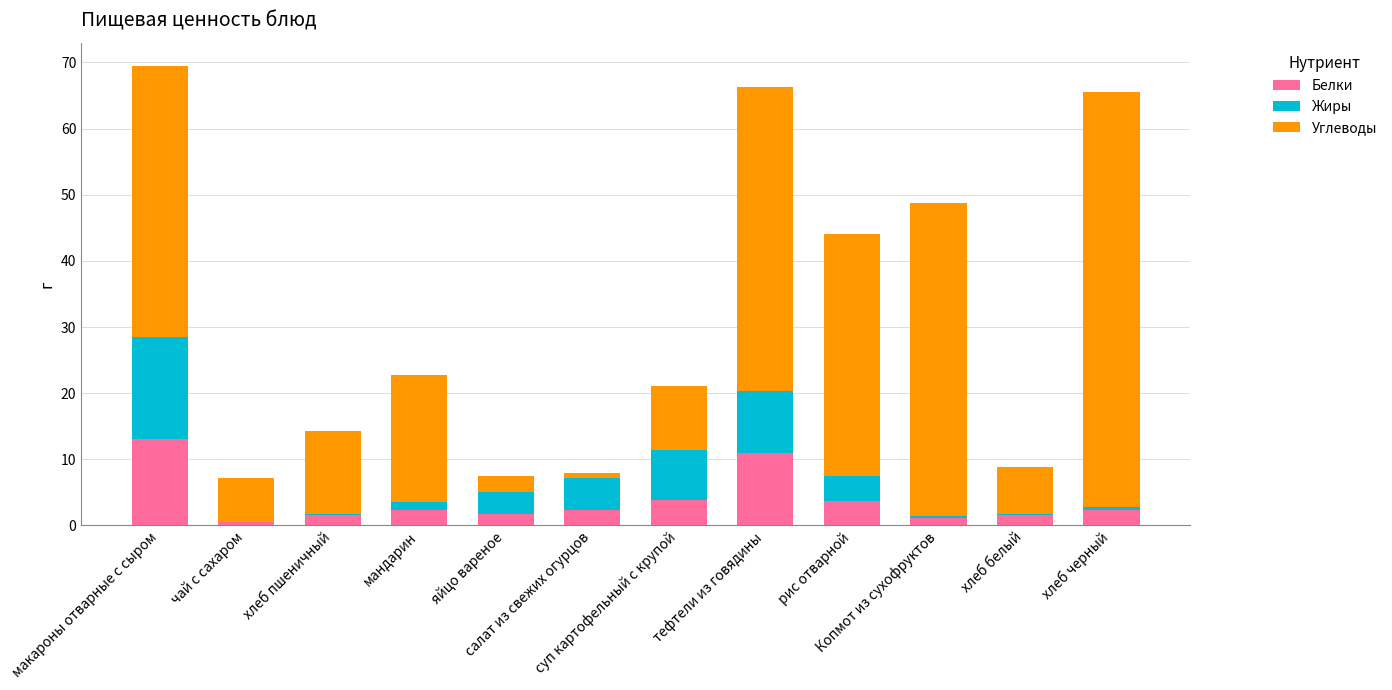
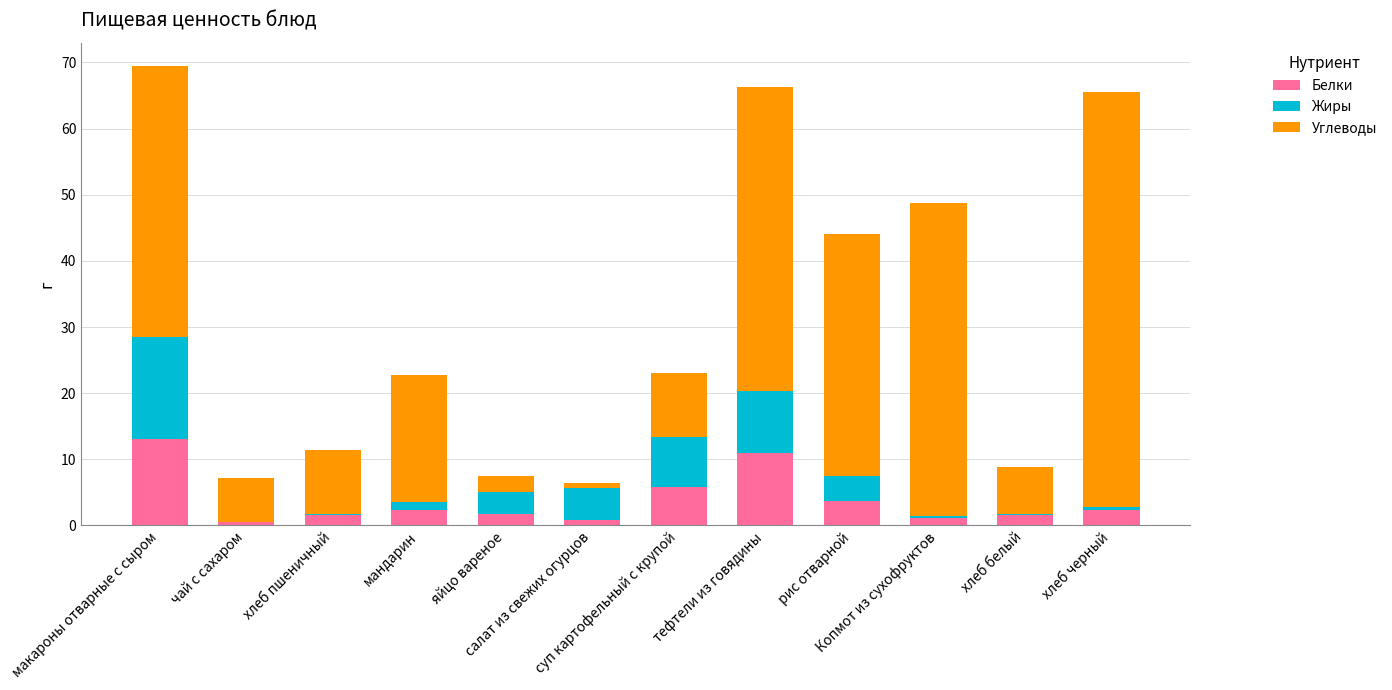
  {
    "Белки": {
      "макароны отварные с сыром": 13,
      "чай с сахаром": 1,
      "хлеб пшеничный": 2,
      "мандарин": 2,
      "яйцо вареное": 2,
-     "салат из свежих огурцов": 2,
-     "суп картофельный с крупой": 4,
+     "салат из свежих огурцов": 1,
+     "суп картофельный с крупой": 6,
      "тефтели из говядины": 11,
      "рис отварной": 4,
      "Копмот из сухофруктов": 1,
      "хлеб белый": 2,
      "хлеб черный": 2
    },
    "Жиры": {
      "макароны отварные с сыром": 15,
      "чай с сахаром": 0,
      "мандарин": 1,
      "яйцо вареное": 3,
      "салат из свежих огурцов": 5,
      "суп картофельный с крупой": 8,
      "тефтели из говядины": 9,
      "рис отварной": 4,
      "хлеб черный": 0
    },
    "Углеводы": {
      "макароны отварные с сыром": 41,
      "чай с сахаром": 7,
-     "хлеб пшеничный": 13,
+     "хлеб пшеничный": 10,
      "мандарин": 19,
      "яйцо вареное": 2,
      "салат из свежих огурцов": 1,
      "суп картофельный с крупой": 10,
      "тефтели из говядины": 46,
      "рис отварной": 37,
      "Копмот из сухофруктов": 47,
      "хлеб белый": 7,
      "хлеб черный": 63
    }
  }
